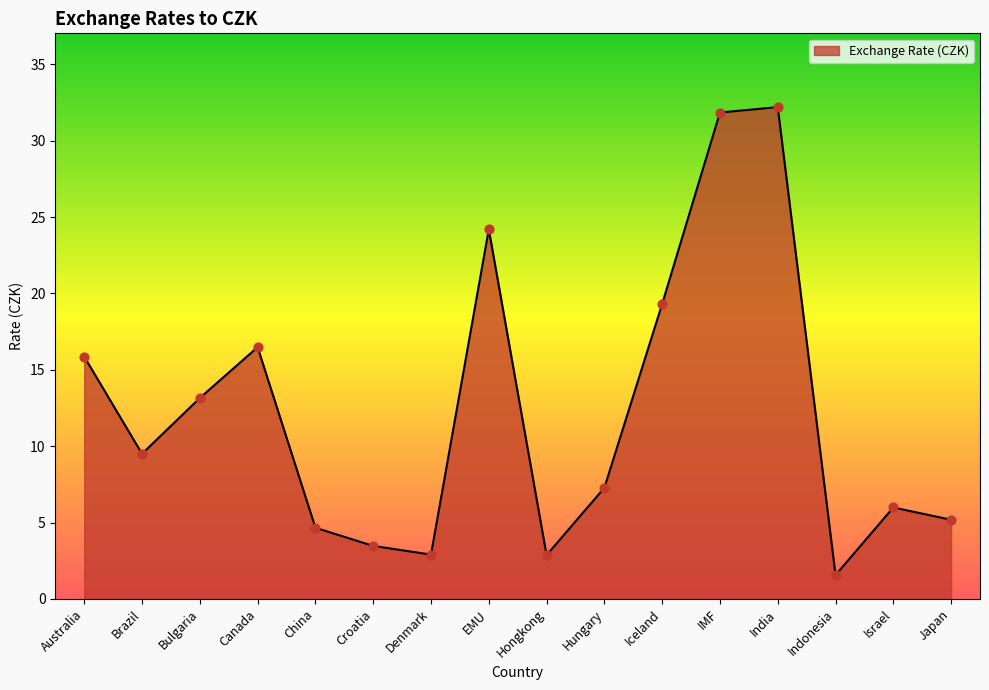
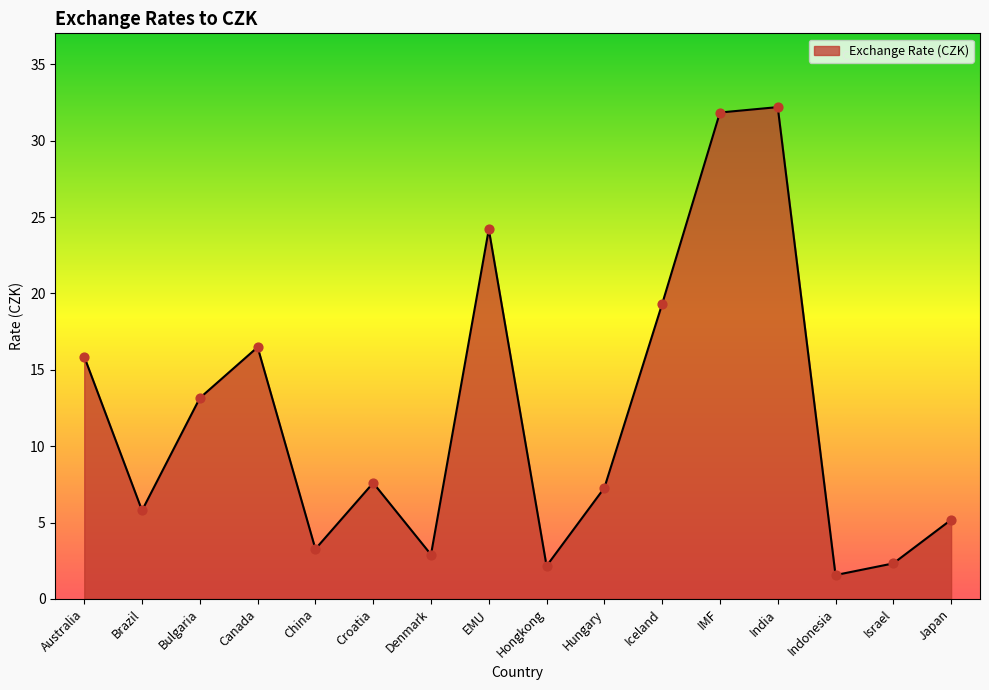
  {
    "Australia": 15.9,
-   "Brazil": 9.5,
+   "Brazil": 5.8,
    "Bulgaria": 13.2,
    "Canada": 16.5,
-   "China": 4.7,
-   "Croatia": 3.5,
+   "China": 3.3,
+   "Croatia": 7.6,
    "Denmark": 2.9,
    "EMU": 24.2,
-   "Hongkong": 2.9,
+   "Hongkong": 2.2,
    "Hungary": 7.3,
    "Iceland": 19.3,
    "IMF": 31.8,
    "India": 32.2,
    "Indonesia": 1.6,
-   "Israel": 6.0,
+   "Israel": 2.3,
    "Japan": 5.2
  }
